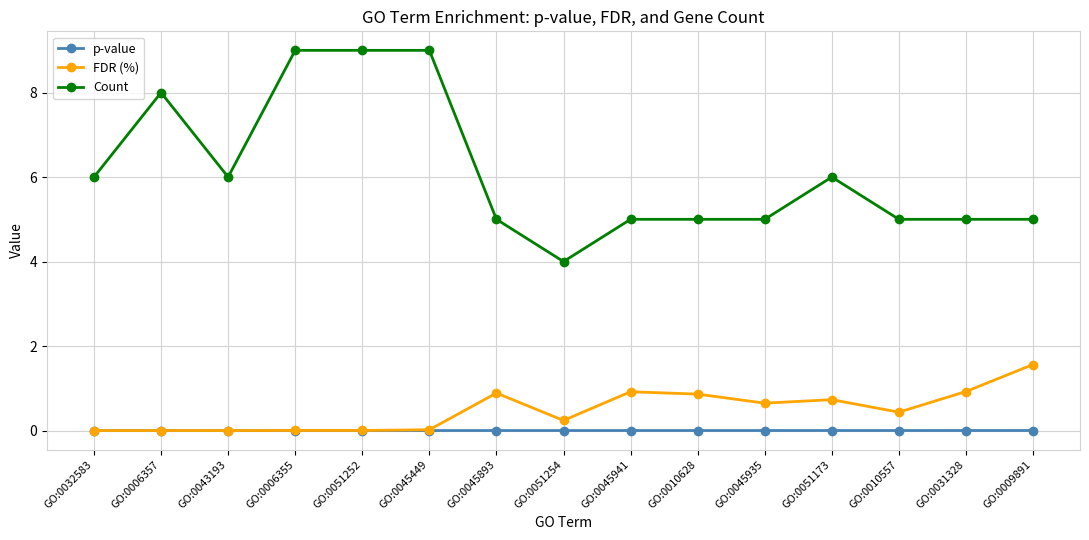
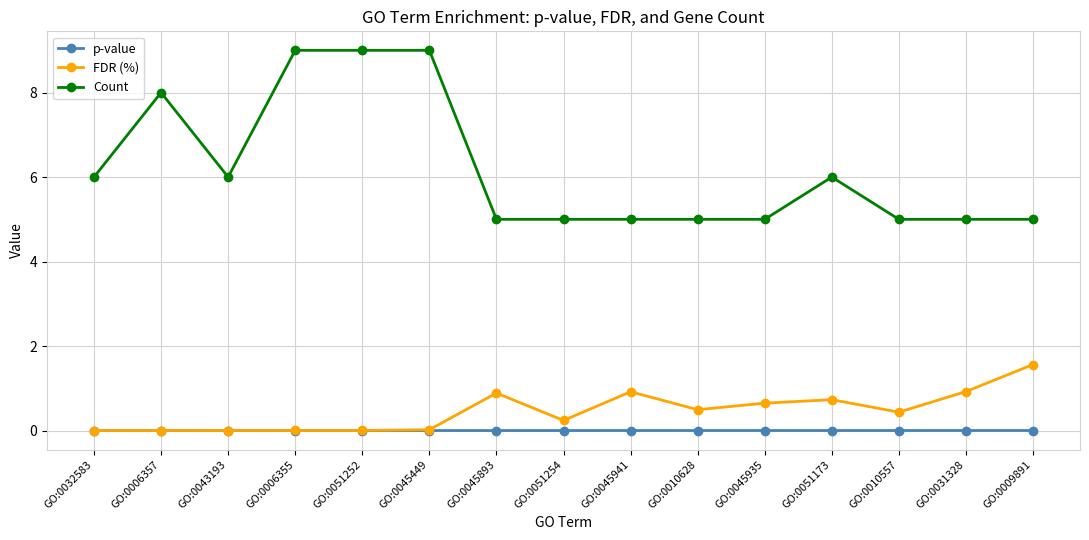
  {
    "p-value": {
      "GO:0045893": 0.0,
      "GO:0051254": 0.0,
      "GO:0045941": 0.0,
      "GO:0010628": 0.0,
      "GO:0045935": 0.0,
      "GO:0051173": 0.0,
      "GO:0010557": 0.0,
      "GO:0031328": 0.0,
      "GO:0009891": 0.0
    },
    "FDR (%)": {
      "GO:0045893": 0.9,
      "GO:0051254": 0.2,
      "GO:0045941": 0.9,
-     "GO:0010628": 0.9,
+     "GO:0010628": 0.5,
      "GO:0045935": 0.6,
      "GO:0051173": 0.7,
      "GO:0010557": 0.4,
      "GO:0031328": 0.9,
      "GO:0009891": 1.6
    },
    "Count": {
      "GO:0032583": 6,
      "GO:0006357": 8,
      "GO:0043193": 6,
      "GO:0006355": 9,
      "GO:0051252": 9,
      "GO:0045449": 9,
      "GO:0045893": 5,
-     "GO:0051254": 4,
+     "GO:0051254": 5,
      "GO:0045941": 5,
      "GO:0010628": 5,
      "GO:0045935": 5,
      "GO:0051173": 6,
      "GO:0010557": 5,
      "GO:0031328": 5,
      "GO:0009891": 5
    }
  }
